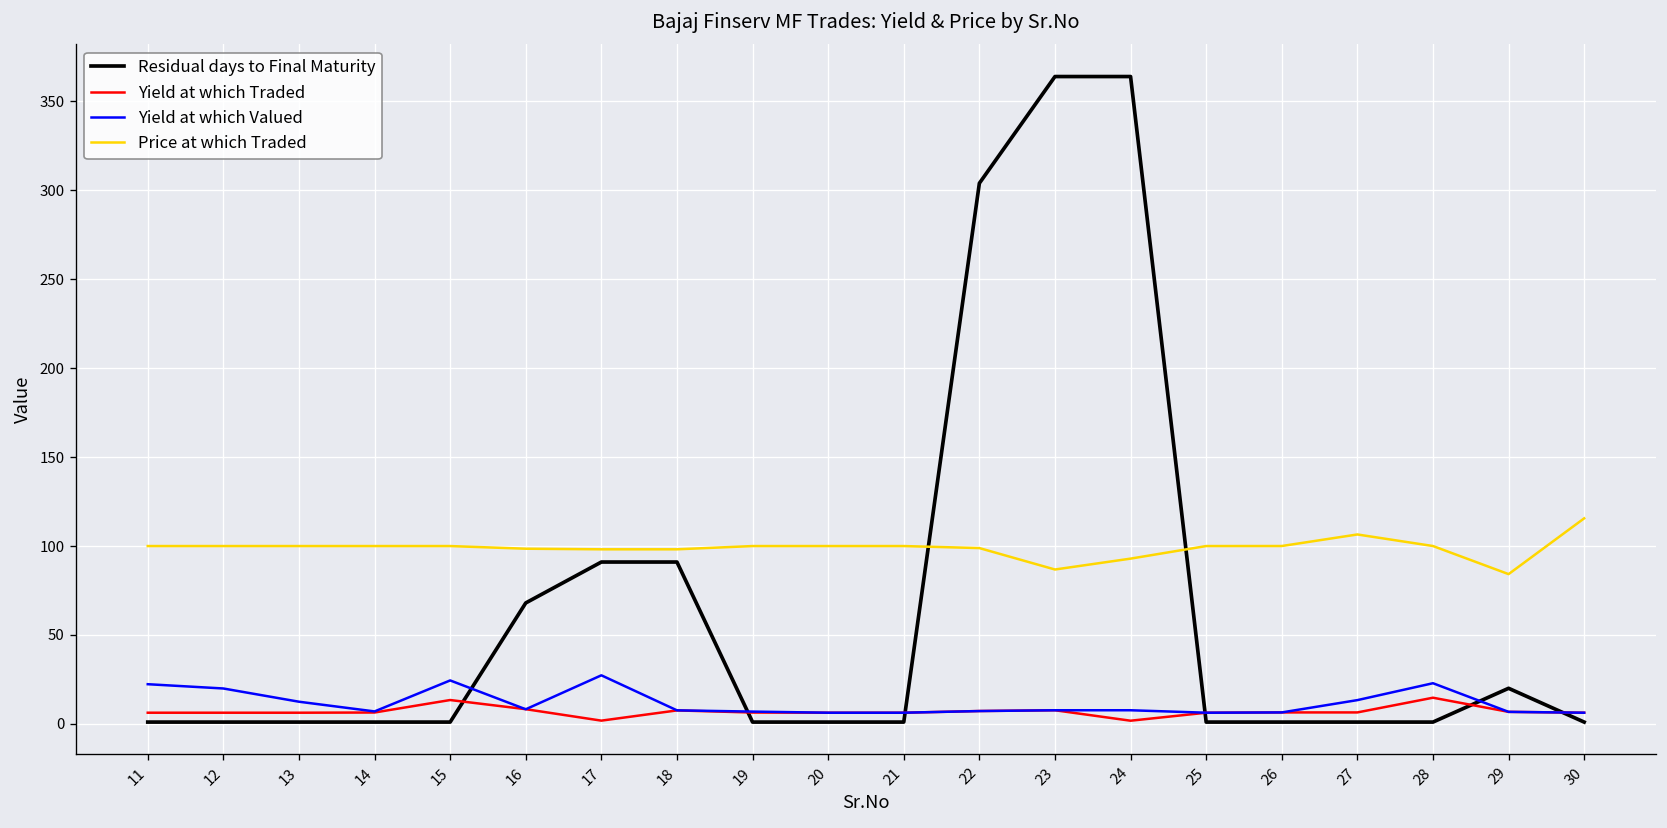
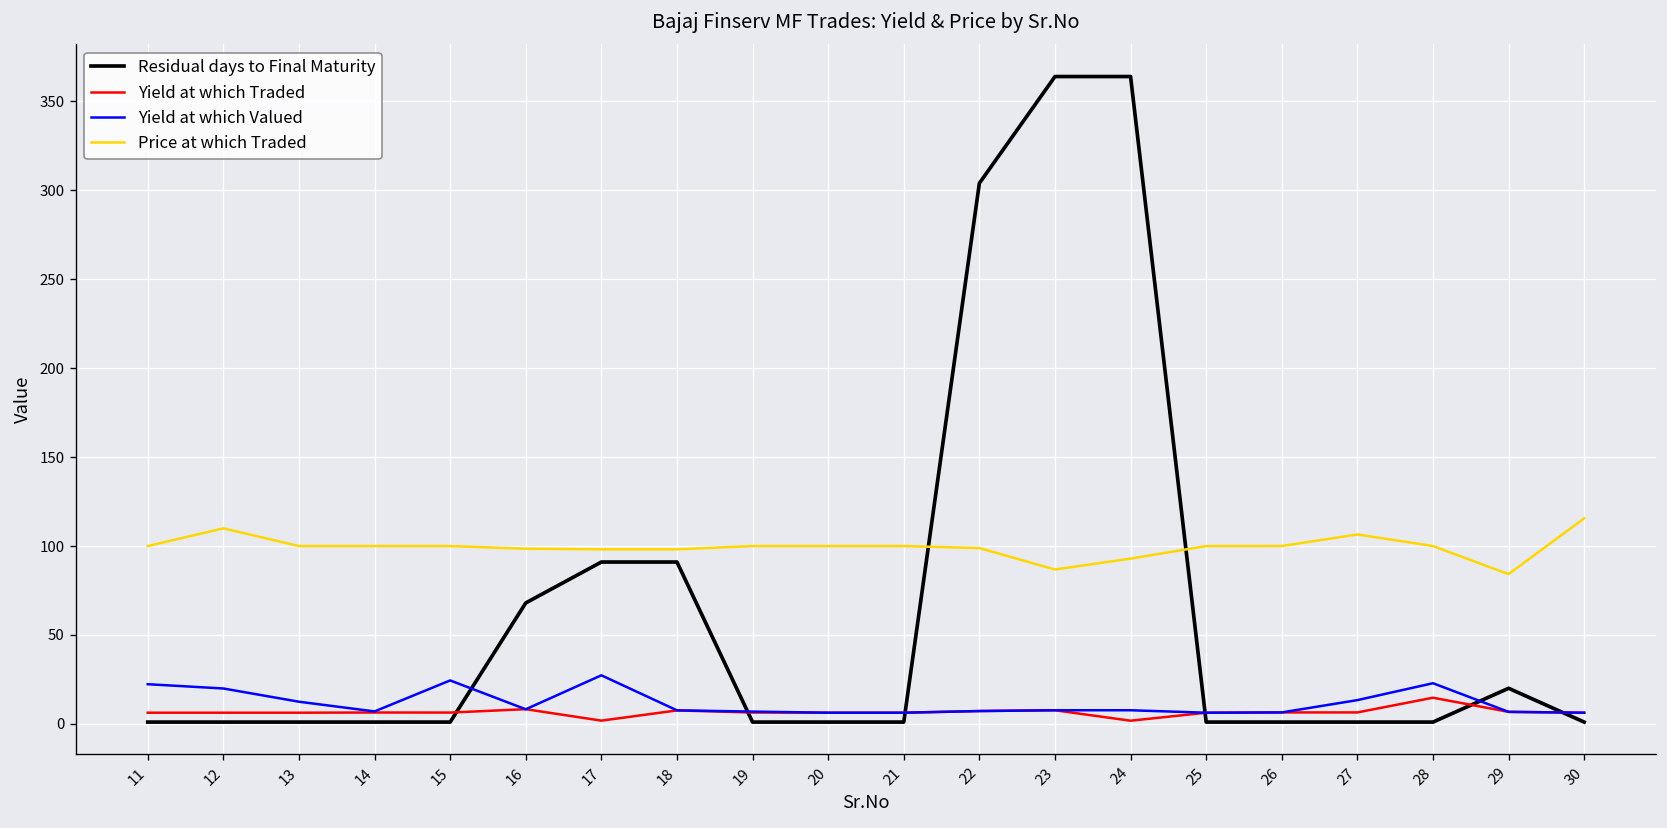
  {
    "Residual days to Final Maturity": {
      "11": 1,
      "12": 1,
      "13": 1,
      "14": 1,
      "15": 1,
      "16": 68,
      "17": 91,
      "18": 91,
      "19": 1,
      "20": 1,
      "21": 1,
      "22": 304,
      "23": 364,
      "24": 364,
      "25": 1,
      "26": 1,
      "27": 1,
      "28": 1,
      "29": 20,
      "30": 1
    },
    "Yield at which Traded": {
      "11": 6,
      "12": 6,
      "13": 6,
-     "15": 13,
+     "15": 6,
      "17": 2,
      "24": 2,
      "27": 6,
      "28": 15
    },
    "Yield at which Valued": {
      "11": 22,
      "12": 20,
      "13": 12,
      "15": 24,
      "17": 27,
      "24": 8,
      "27": 13,
      "28": 23
    },
    "Price at which Traded": {
      "11": 100,
-     "12": 100,
+     "12": 110,
      "13": 100,
      "14": 100,
      "15": 100,
      "16": 98,
      "17": 98,
      "18": 98,
      "19": 100,
      "20": 100,
      "21": 100,
      "22": 99,
      "23": 87,
      "24": 93,
      "25": 100,
      "26": 100,
      "27": 107,
      "28": 100,
      "29": 84,
      "30": 116
    }
  }
